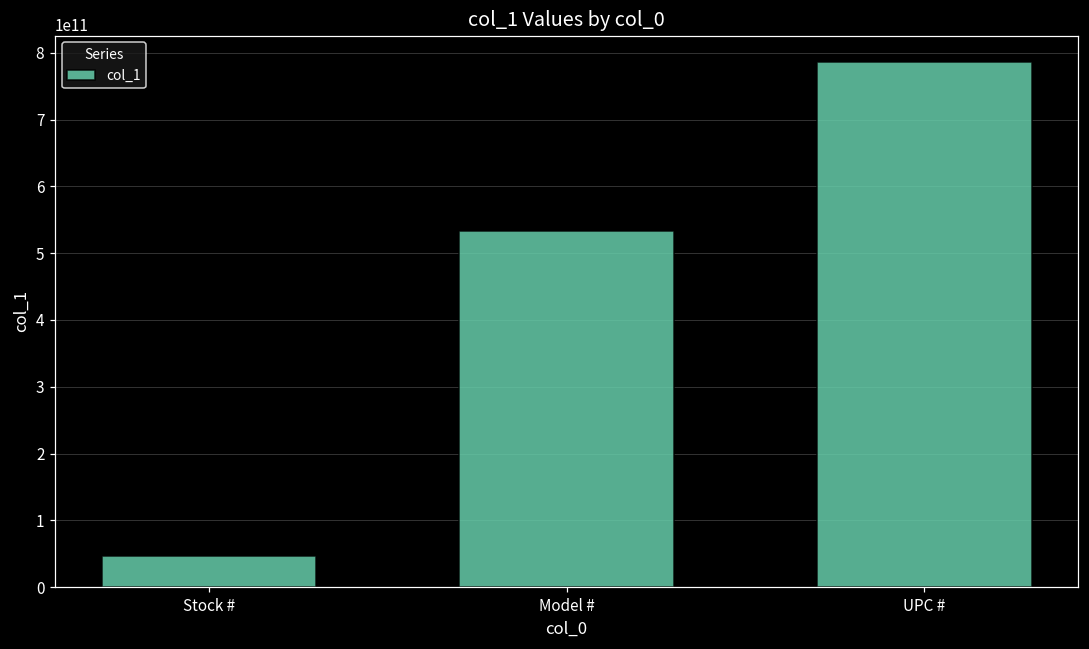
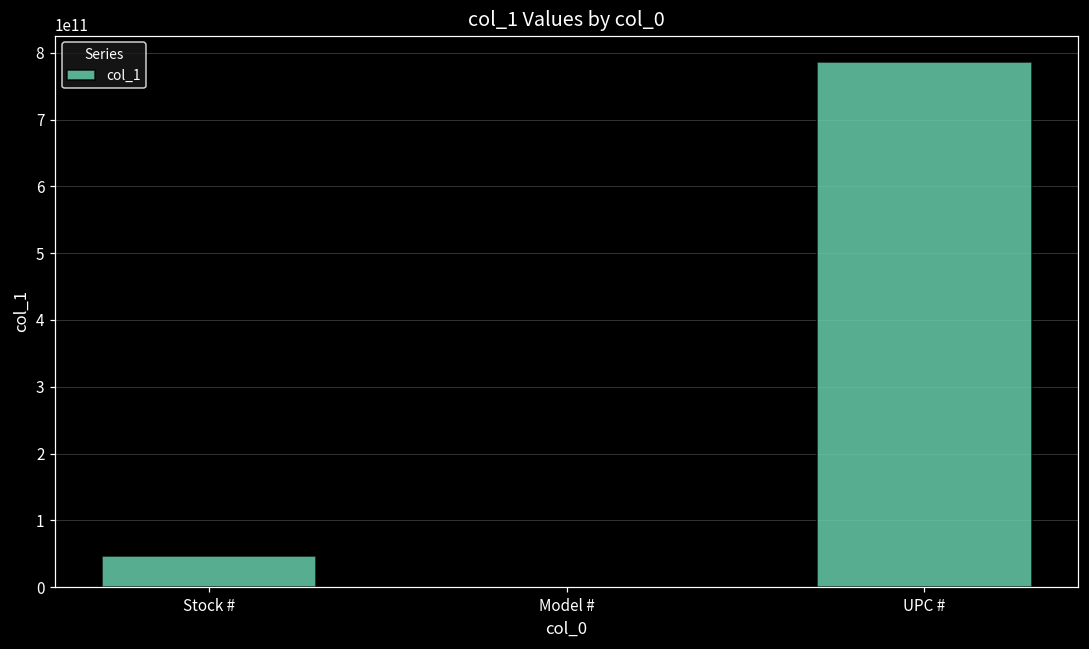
  {
    "Stock #": 50000000000,
-   "Model #": 530000000000,
+   "Model #": 0,
    "UPC #": 790000000000
  }
